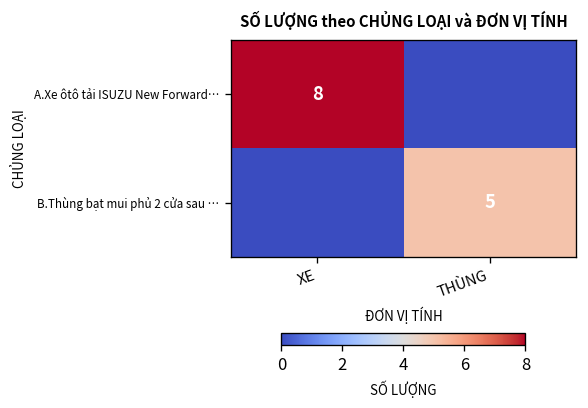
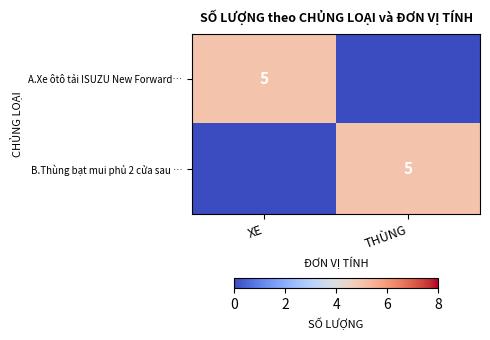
  {
    "A.Xe ôtô tải ISUZU New Forward…": {
-     "XE": 8
+     "XE": 5
    },
    "B.Thùng bạt mui phủ 2 cửa sau …": {
      "THÙNG": 5
    }
  }
